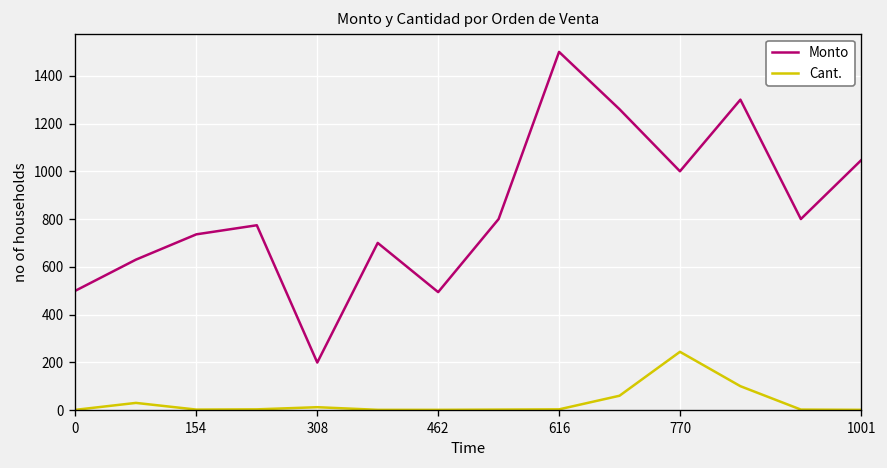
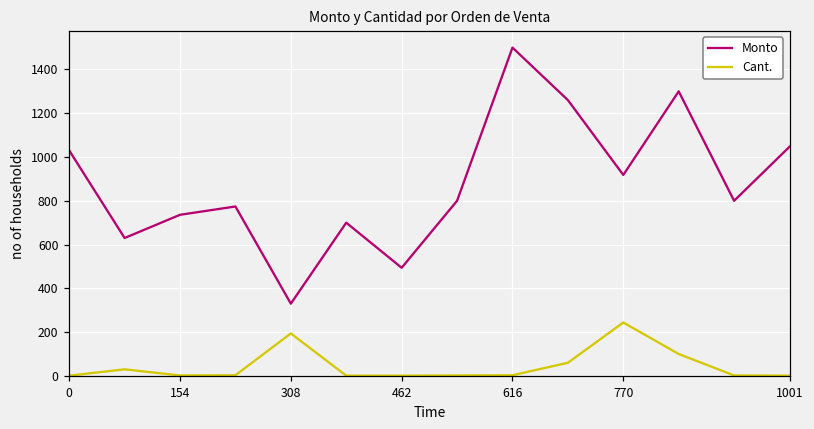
  {
    "Monto": {
-     "0": 500,
+     "0": 1030,
      "154": 740,
-     "308": 200,
+     "308": 330,
      "462": 490,
      "616": 1500,
-     "770": 1000,
+     "770": 920,
      "1001": 1050
    },
    "Cant.": {
      "0": 0,
      "154": 0,
-     "308": 10,
+     "308": 190,
      "462": 0,
      "616": 0,
      "770": 240,
      "1001": 0
    }
  }
